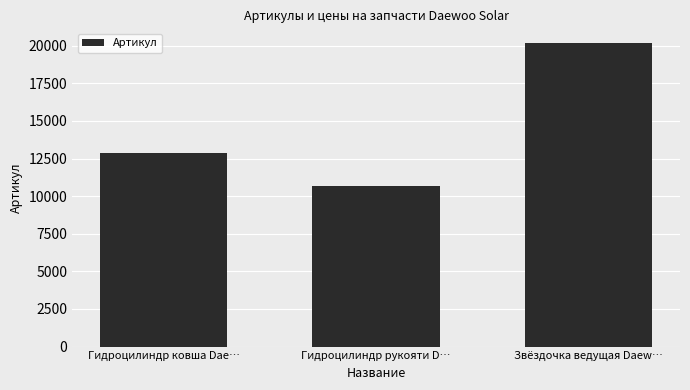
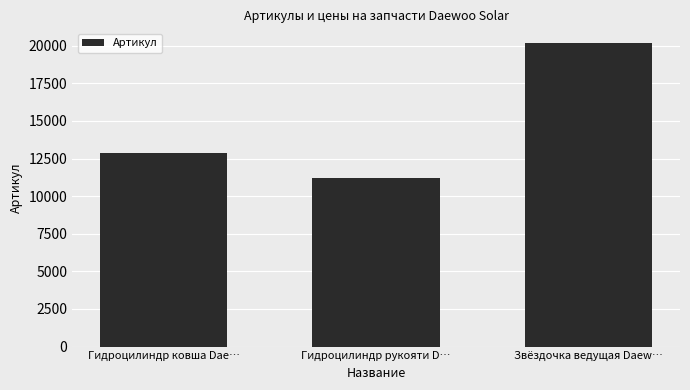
  {
    "Гидроцилиндр ковша Dae…": 12800,
-   "Гидроцилиндр рукояти D…": 10700,
+   "Гидроцилиндр рукояти D…": 11200,
    "Звёздочка ведущая Daew…": 20200
  }
